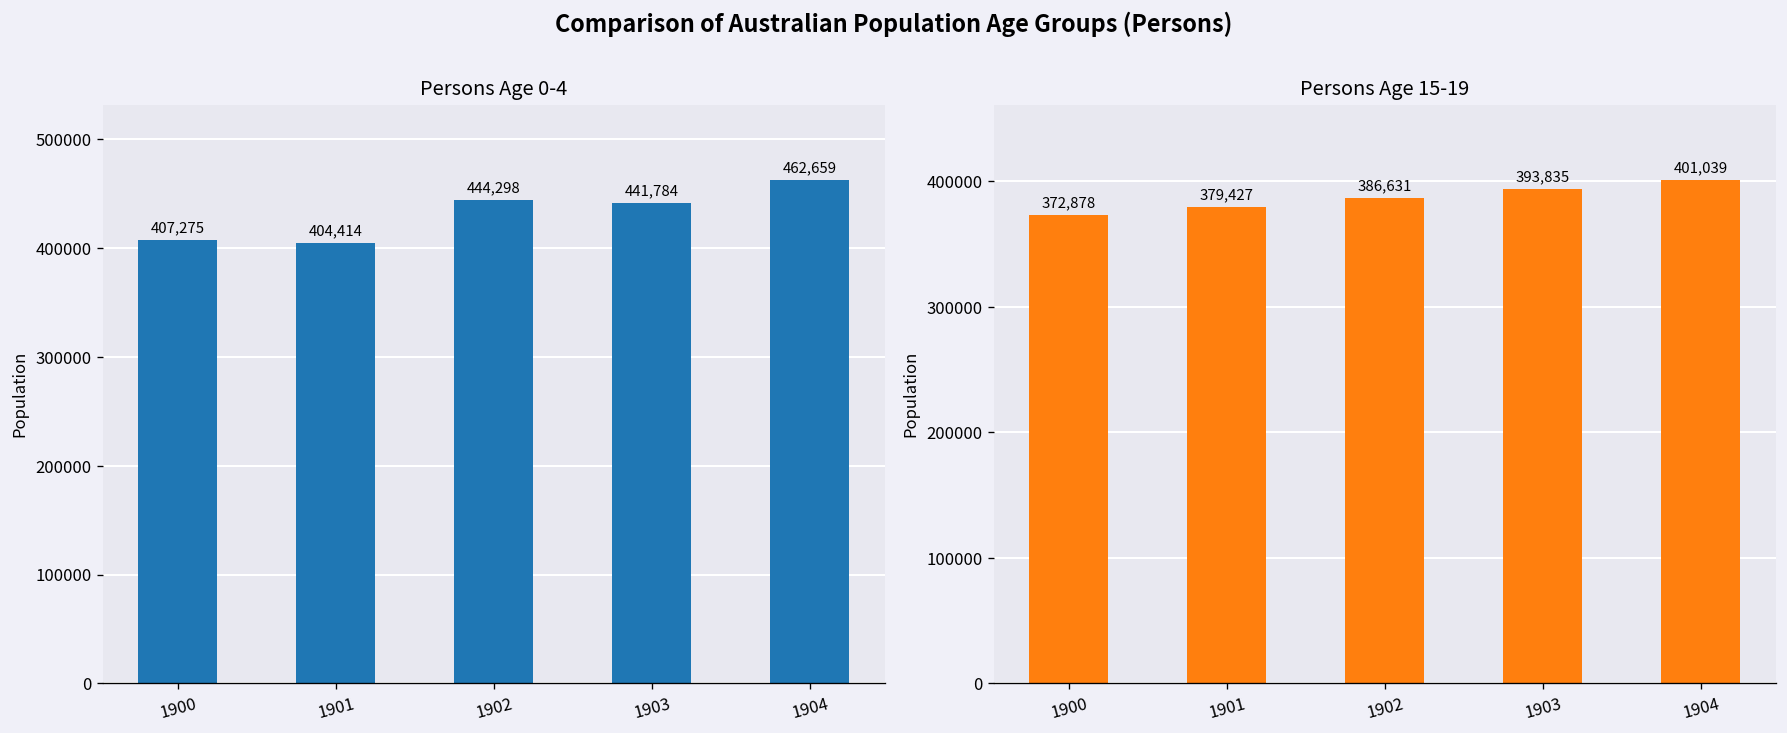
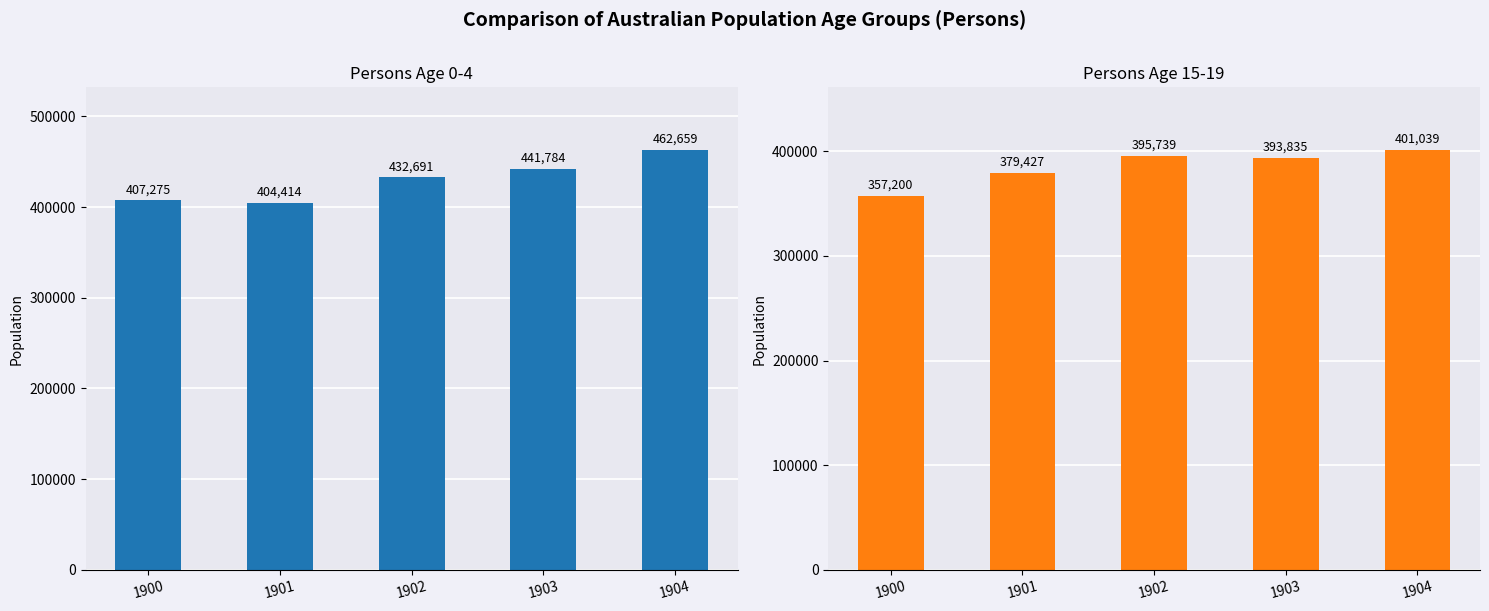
  {
    "Persons Age 0-4": {
      "1900": "407,275",
      "1901": "404,414",
-     "1902": "444,298",
+     "1902": "432,691",
      "1903": "441,784",
      "1904": "462,659"
    },
    "Persons Age 15-19": {
-     "1900": "372,878",
+     "1900": "357,200",
      "1901": "379,427",
-     "1902": "386,631",
+     "1902": "395,739",
      "1903": "393,835",
      "1904": "401,039"
    }
  }
